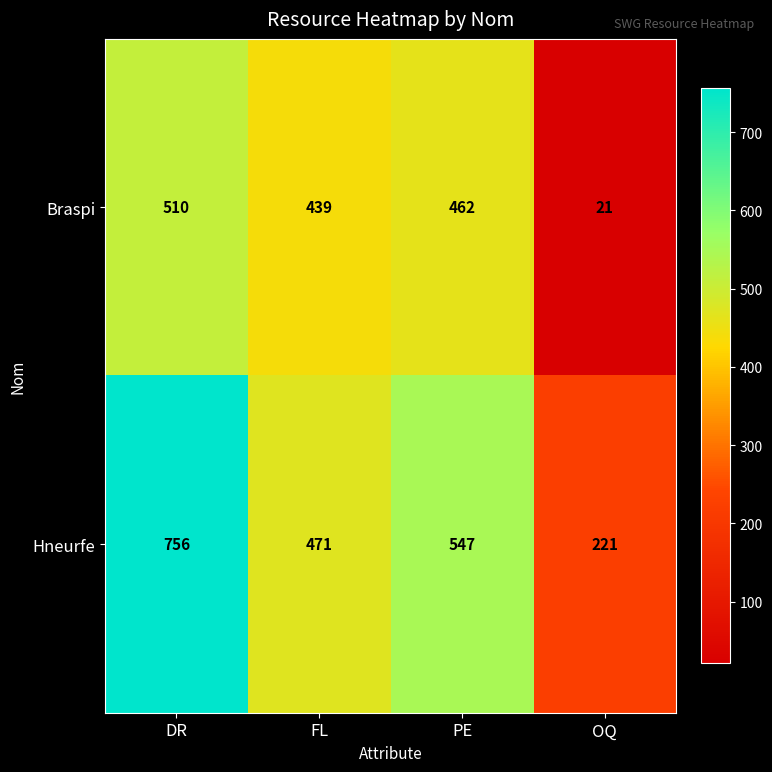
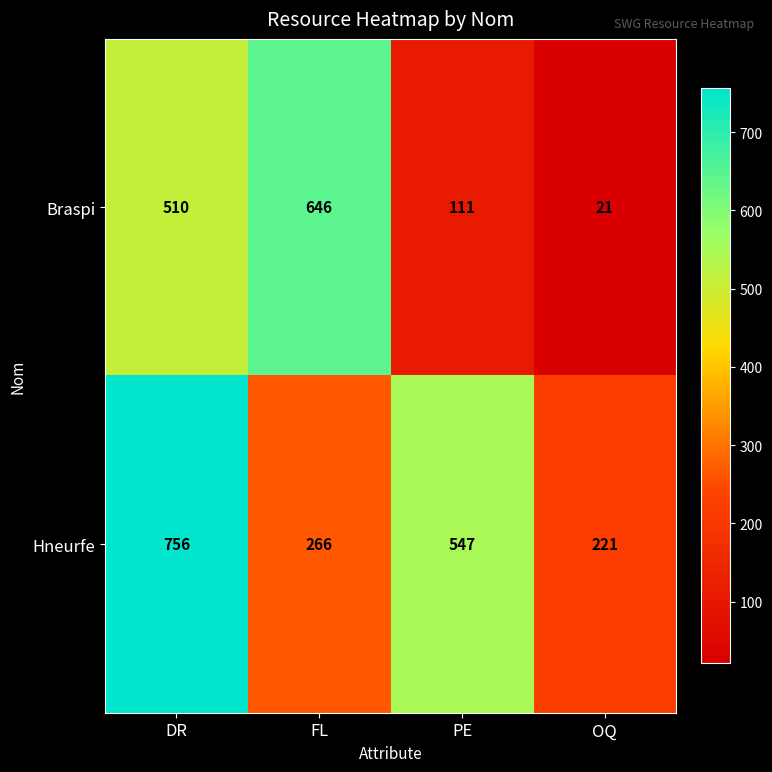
  {
    "Braspi": {
      "DR": 510,
-     "FL": 439,
-     "PE": 462,
+     "FL": 646,
+     "PE": 111,
      "OQ": 21
    },
    "Hneurfe": {
      "DR": 756,
-     "FL": 471,
+     "FL": 266,
      "PE": 547,
      "OQ": 221
    }
  }
